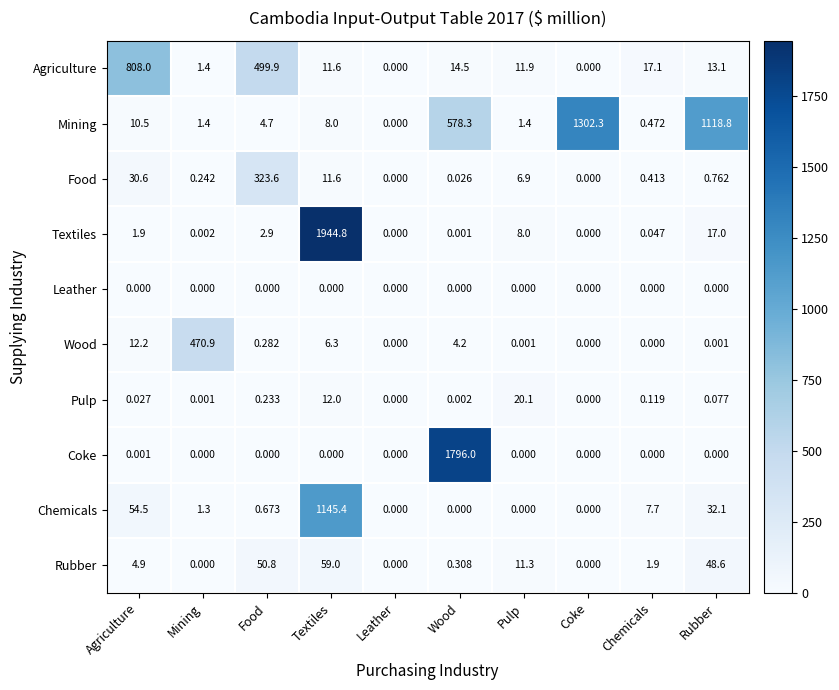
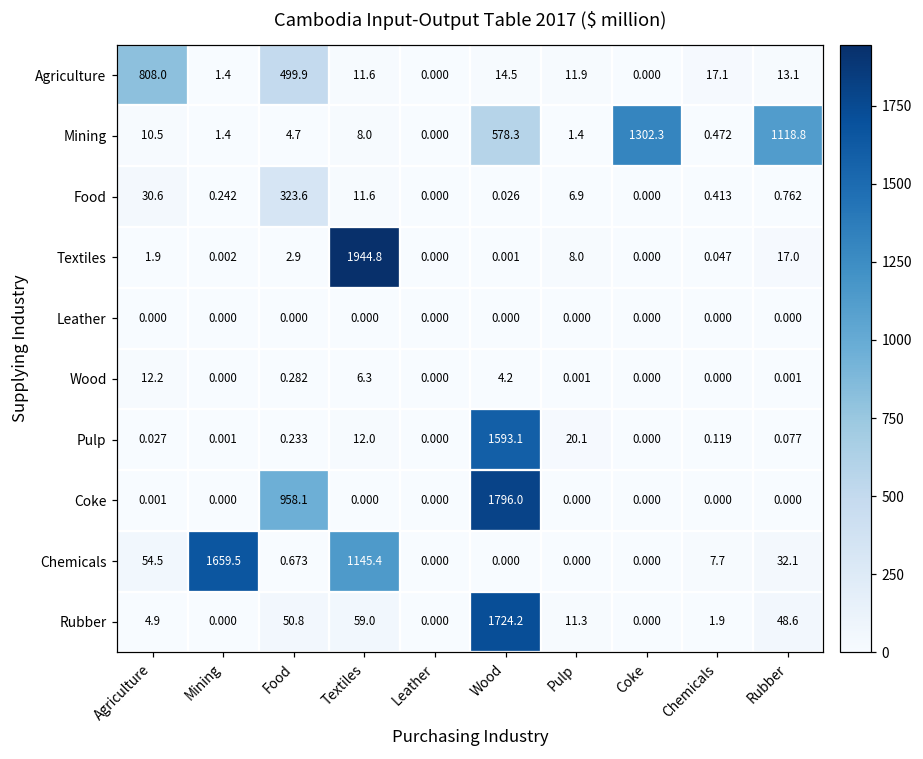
  {
    "Agriculture": {
      "Agriculture": 808.0,
      "Mining": 1.4,
      "Food": 499.9,
      "Textiles": 11.6,
      "Leather": 0.000,
      "Wood": 14.5,
      "Pulp": 11.9,
      "Coke": 0.000,
      "Chemicals": 17.1,
      "Rubber": 13.1
    },
    "Mining": {
      "Agriculture": 10.5,
      "Mining": 1.4,
      "Food": 4.7,
      "Textiles": 8.0,
      "Leather": 0.000,
      "Wood": 578.3,
      "Pulp": 1.4,
      "Coke": 1302.3,
      "Chemicals": 0.472,
      "Rubber": 1118.8
    },
    "Food": {
      "Agriculture": 30.6,
      "Mining": 0.242,
      "Food": 323.6,
      "Textiles": 11.6,
      "Leather": 0.000,
      "Wood": 0.026,
      "Pulp": 6.9,
      "Coke": 0.000,
      "Chemicals": 0.413,
      "Rubber": 0.762
    },
    "Textiles": {
      "Agriculture": 1.9,
      "Mining": 0.002,
      "Food": 2.9,
      "Textiles": 1944.8,
      "Leather": 0.000,
      "Wood": 0.001,
      "Pulp": 8.0,
      "Coke": 0.000,
      "Chemicals": 0.047,
      "Rubber": 17.0
    },
    "Leather": {
      "Agriculture": 0.000,
      "Mining": 0.000,
      "Food": 0.000,
      "Textiles": 0.000,
      "Leather": 0.000,
      "Wood": 0.000,
      "Pulp": 0.000,
      "Coke": 0.000,
      "Chemicals": 0.000,
      "Rubber": 0.000
    },
    "Wood": {
      "Agriculture": 12.2,
-     "Mining": 470.9,
+     "Mining": 0.000,
      "Food": 0.282,
      "Textiles": 6.3,
      "Leather": 0.000,
      "Wood": 4.2,
      "Pulp": 0.001,
      "Coke": 0.000,
      "Chemicals": 0.000,
      "Rubber": 0.001
    },
    "Pulp": {
      "Agriculture": 0.027,
      "Mining": 0.001,
      "Food": 0.233,
      "Textiles": 12.0,
      "Leather": 0.000,
-     "Wood": 0.002,
+     "Wood": 1593.1,
      "Pulp": 20.1,
      "Coke": 0.000,
      "Chemicals": 0.119,
      "Rubber": 0.077
    },
    "Coke": {
      "Agriculture": 0.001,
      "Mining": 0.000,
-     "Food": 0.000,
+     "Food": 958.1,
      "Textiles": 0.000,
      "Leather": 0.000,
      "Wood": 1796.0,
      "Pulp": 0.000,
      "Coke": 0.000,
      "Chemicals": 0.000,
      "Rubber": 0.000
    },
    "Chemicals": {
      "Agriculture": 54.5,
-     "Mining": 1.3,
+     "Mining": 1659.5,
      "Food": 0.673,
      "Textiles": 1145.4,
      "Leather": 0.000,
      "Wood": 0.000,
      "Pulp": 0.000,
      "Coke": 0.000,
      "Chemicals": 7.7,
      "Rubber": 32.1
    },
    "Rubber": {
      "Agriculture": 4.9,
      "Mining": 0.000,
      "Food": 50.8,
      "Textiles": 59.0,
      "Leather": 0.000,
-     "Wood": 0.308,
+     "Wood": 1724.2,
      "Pulp": 11.3,
      "Coke": 0.000,
      "Chemicals": 1.9,
      "Rubber": 48.6
    }
  }
